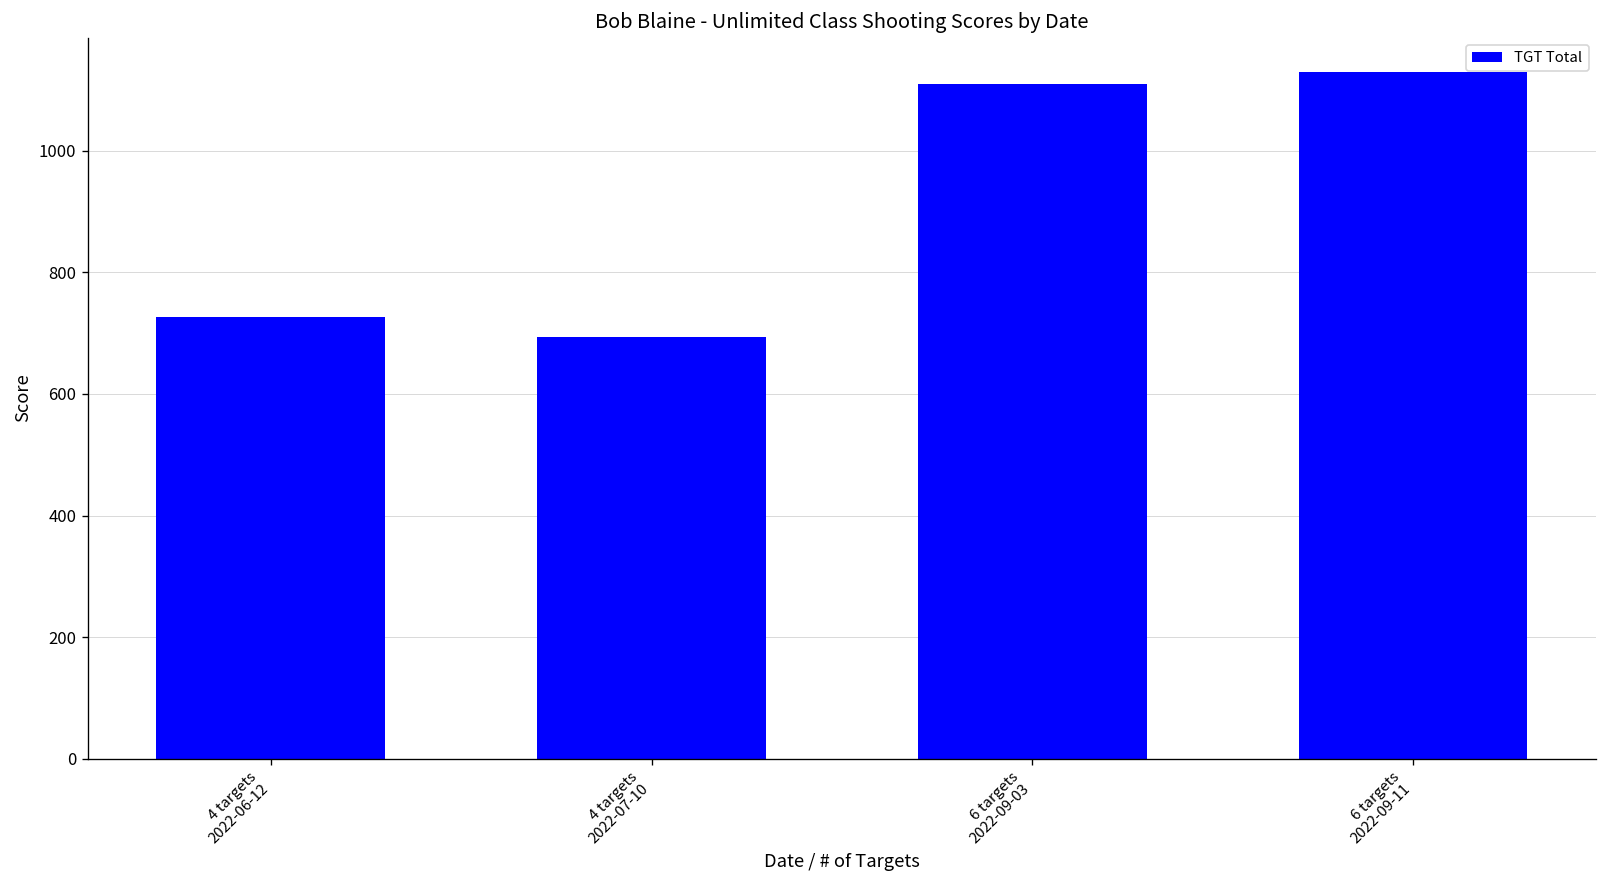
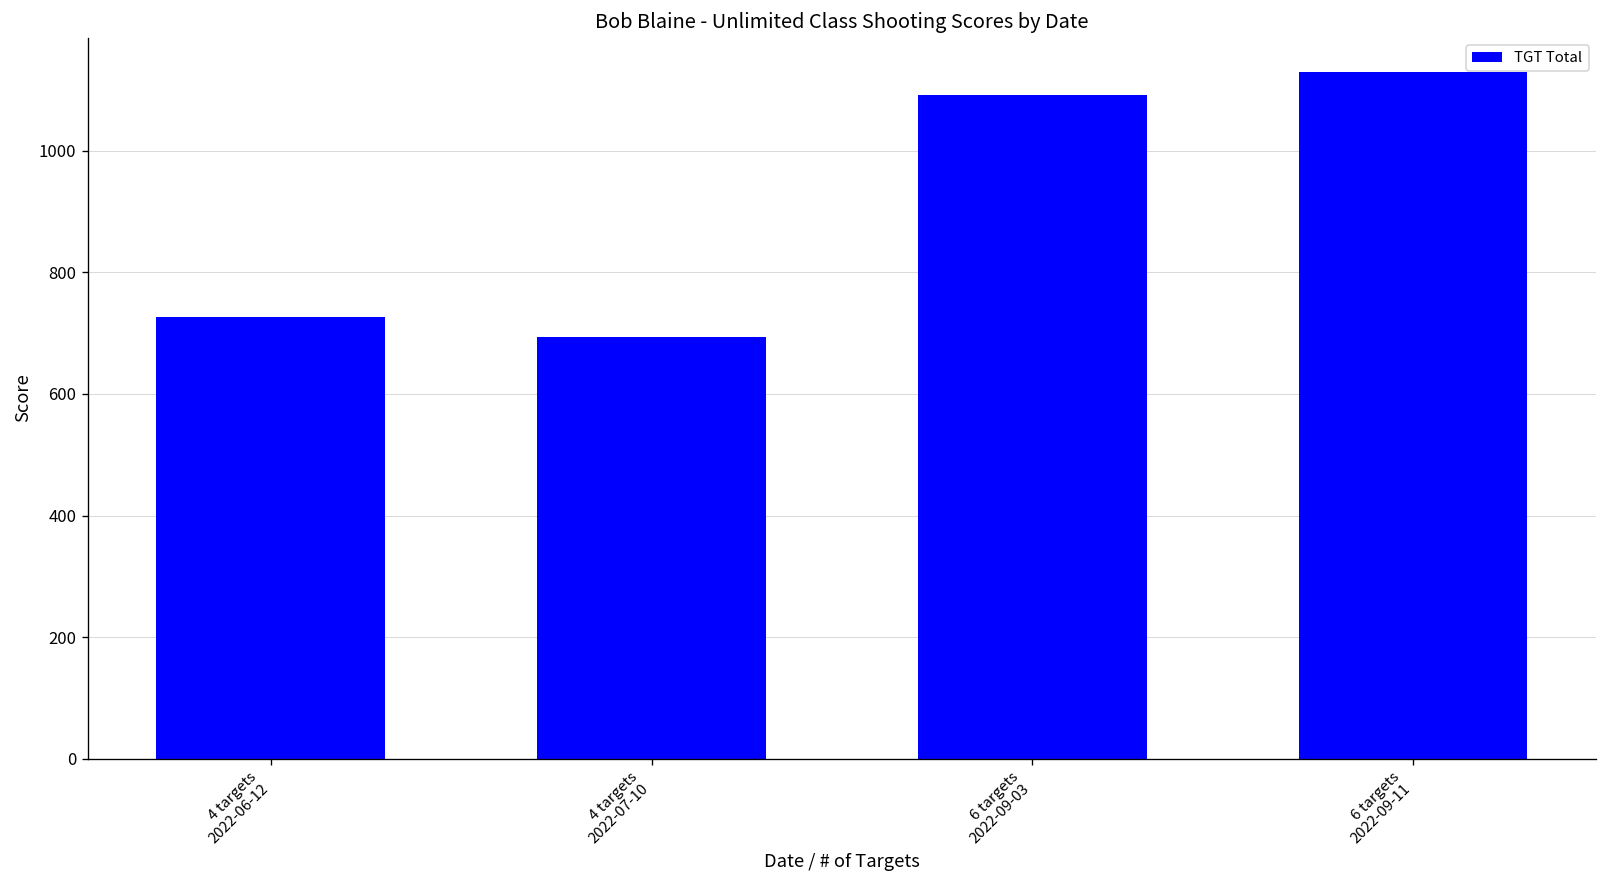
  {
    "4 targets 2022-06-12": 730,
    "4 targets 2022-07-10": 690,
-   "6 targets 2022-09-03": 1110,
+   "6 targets 2022-09-03": 1090,
    "6 targets 2022-09-11": 1130
  }
